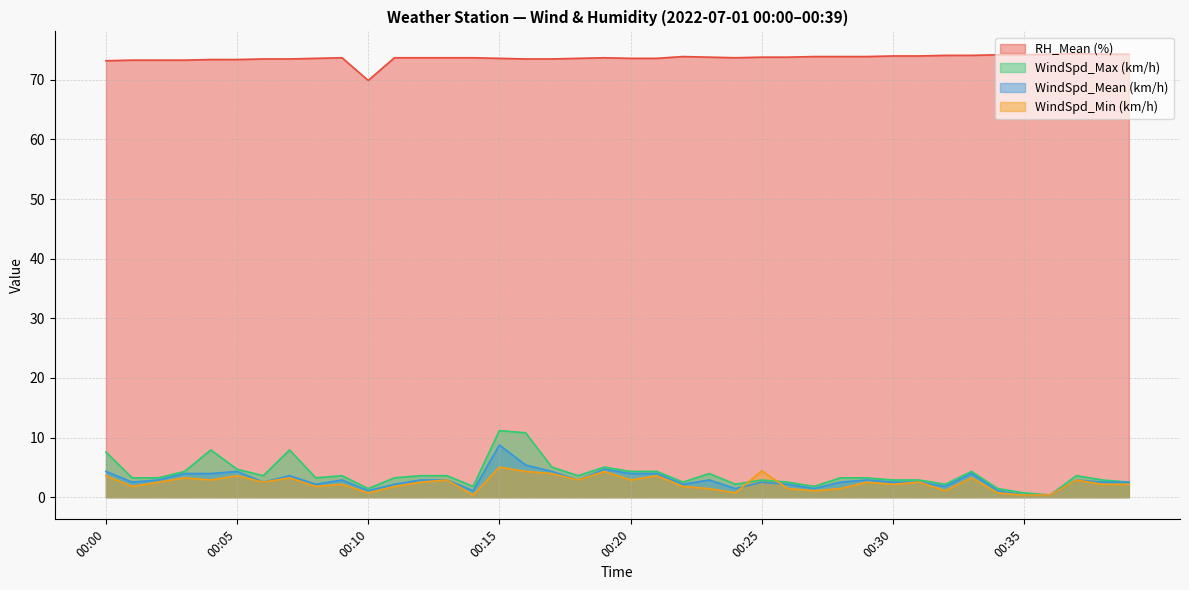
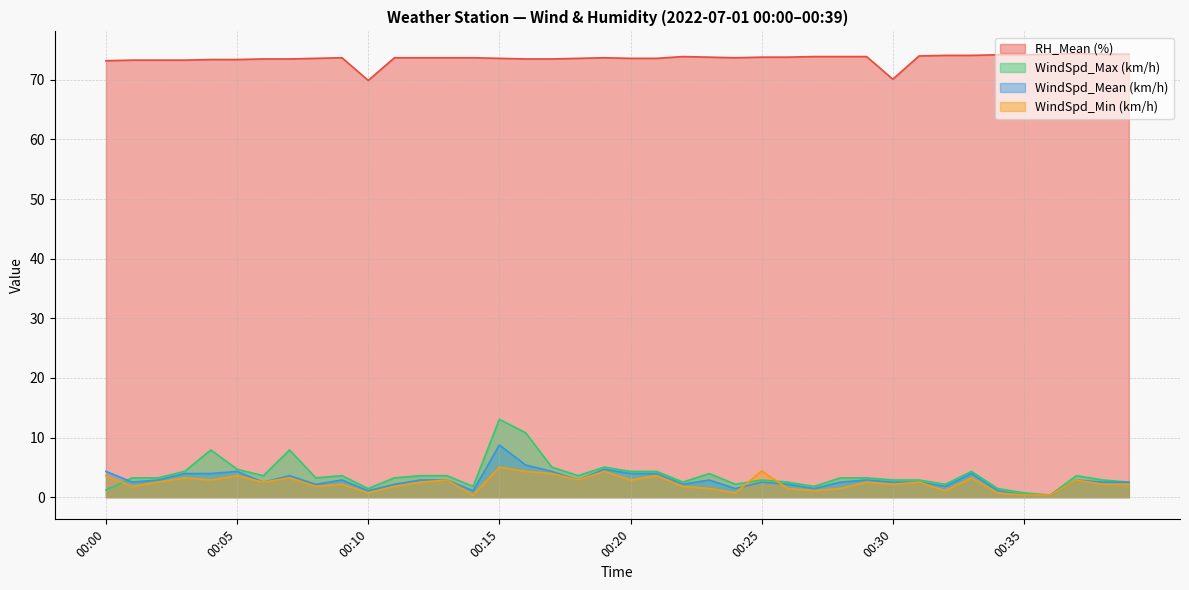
  {
    "RH_Mean (%)": {
      "00:00": 73,
      "00:05": 73,
      "00:10": 70,
      "00:15": 74,
      "00:20": 74,
      "00:25": 74,
-     "00:30": 74
+     "00:30": 70
    },
    "WindSpd_Max (km/h)": {
-     "00:00": 8,
-     "00:15": 11
+     "00:00": 1,
+     "00:15": 13
    },
    "WindSpd_Mean (km/h)": {
      "00:00": 4,
      "00:15": 9
    },
    "WindSpd_Min (km/h)": {
      "00:00": 4,
      "00:05": 4,
      "00:15": 5,
      "00:20": 3,
      "00:25": 4
    }
  }
